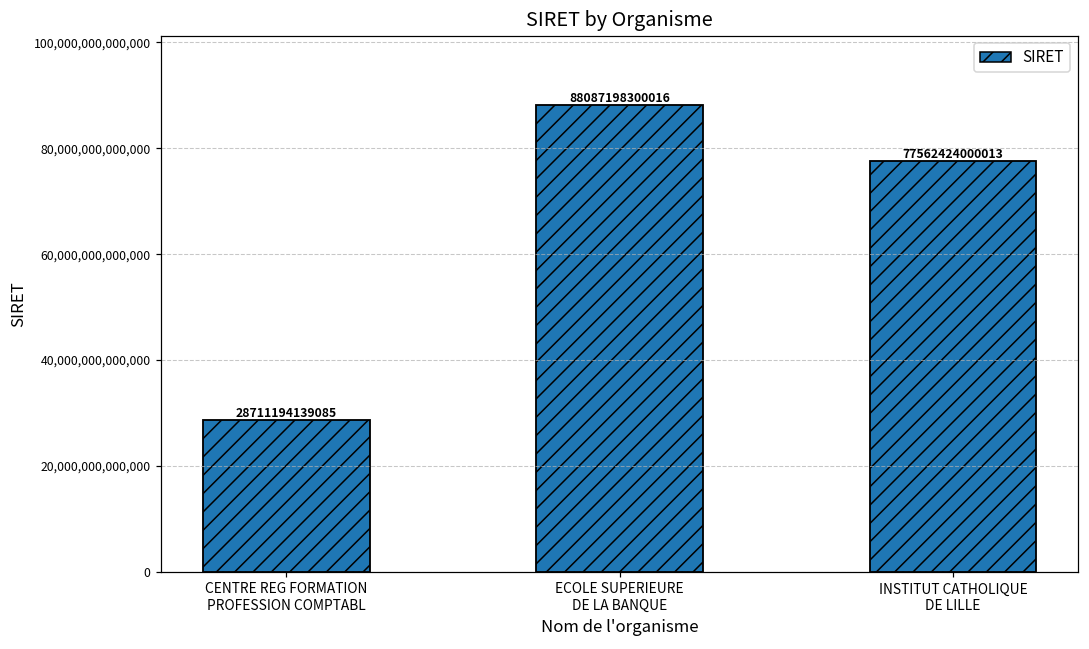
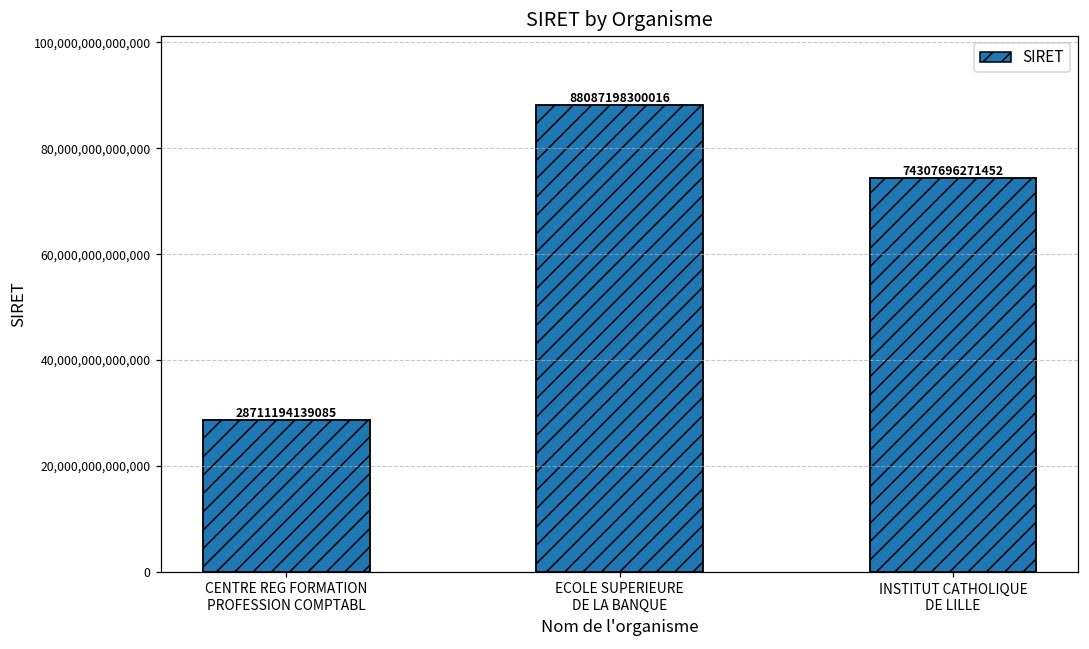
  {
    "CENTRE REG FORMATION PROFESSION COMPTABL": 28711194139085,
    "ECOLE SUPERIEURE DE LA BANQUE": 88087198300016,
-   "INSTITUT CATHOLIQUE DE LILLE": 77562424000013
+   "INSTITUT CATHOLIQUE DE LILLE": 74307696271452
  }
